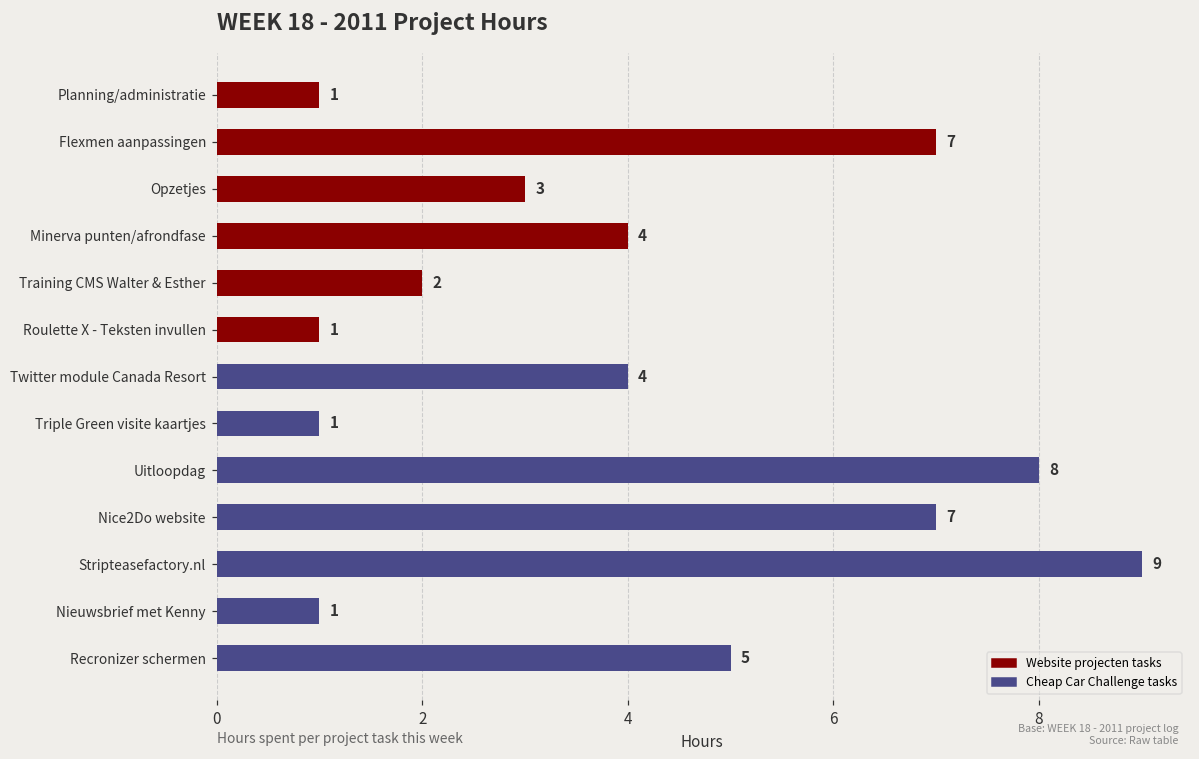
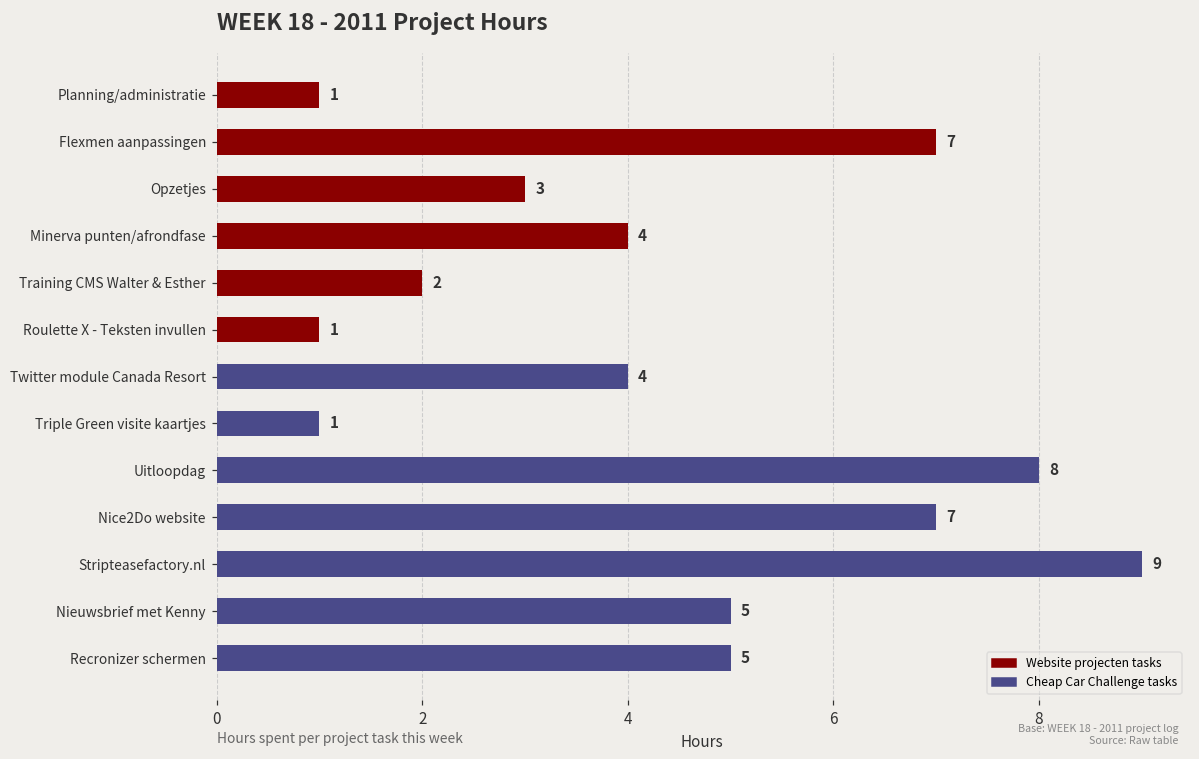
  {
    "Planning/administratie": 1,
    "Flexmen aanpassingen": 7,
    "Opzetjes": 3,
    "Minerva punten/afrondfase": 4,
    "Training CMS Walter & Esther": 2,
    "Roulette X - Teksten invullen": 1,
    "Twitter module Canada Resort": 4,
    "Triple Green visite kaartjes": 1,
    "Uitloopdag": 8,
    "Nice2Do website": 7,
    "Stripteasefactory.nl": 9,
-   "Nieuwsbrief met Kenny": 1,
+   "Nieuwsbrief met Kenny": 5,
    "Recronizer schermen": 5
  }
